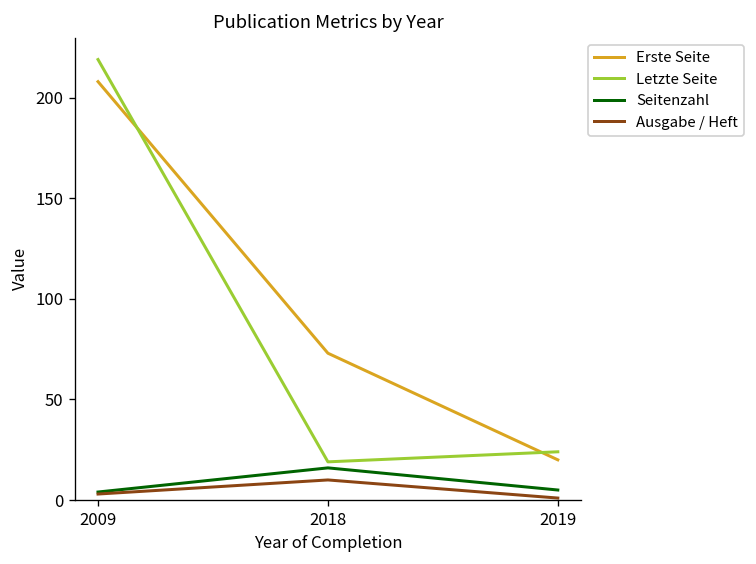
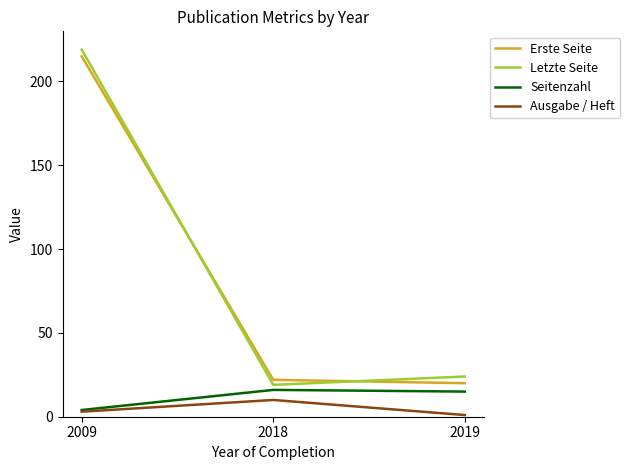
  {
    "Erste Seite": {
-     "2009": 208,
-     "2018": 73,
+     "2009": 215,
+     "2018": 22,
      "2019": 20
    },
    "Letzte Seite": {
      "2009": 219,
      "2018": 19,
      "2019": 24
    },
    "Seitenzahl": {
      "2018": 16,
-     "2019": 5
+     "2019": 15
    },
    "Ausgabe / Heft": {
      "2018": 10,
      "2019": 1
    }
  }
